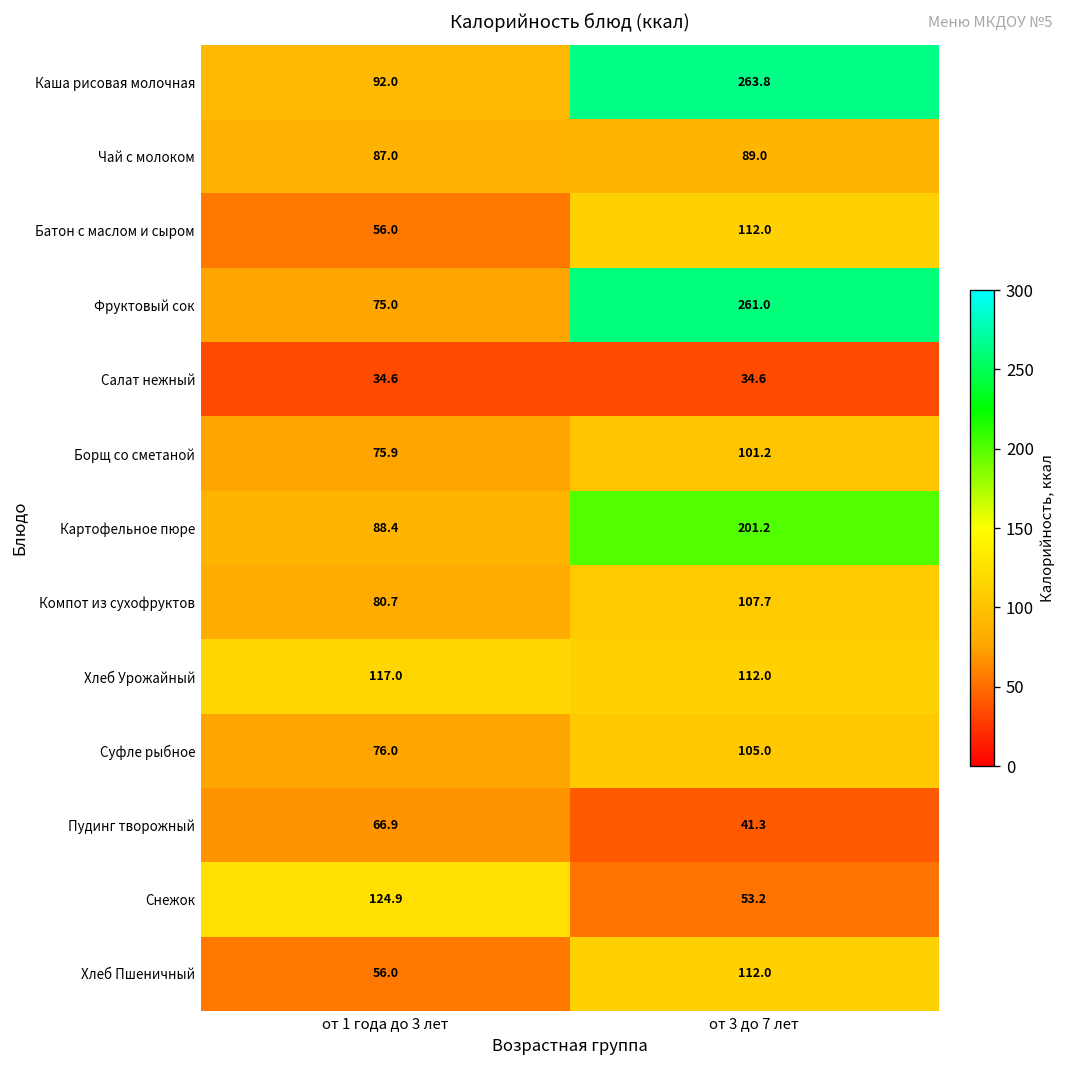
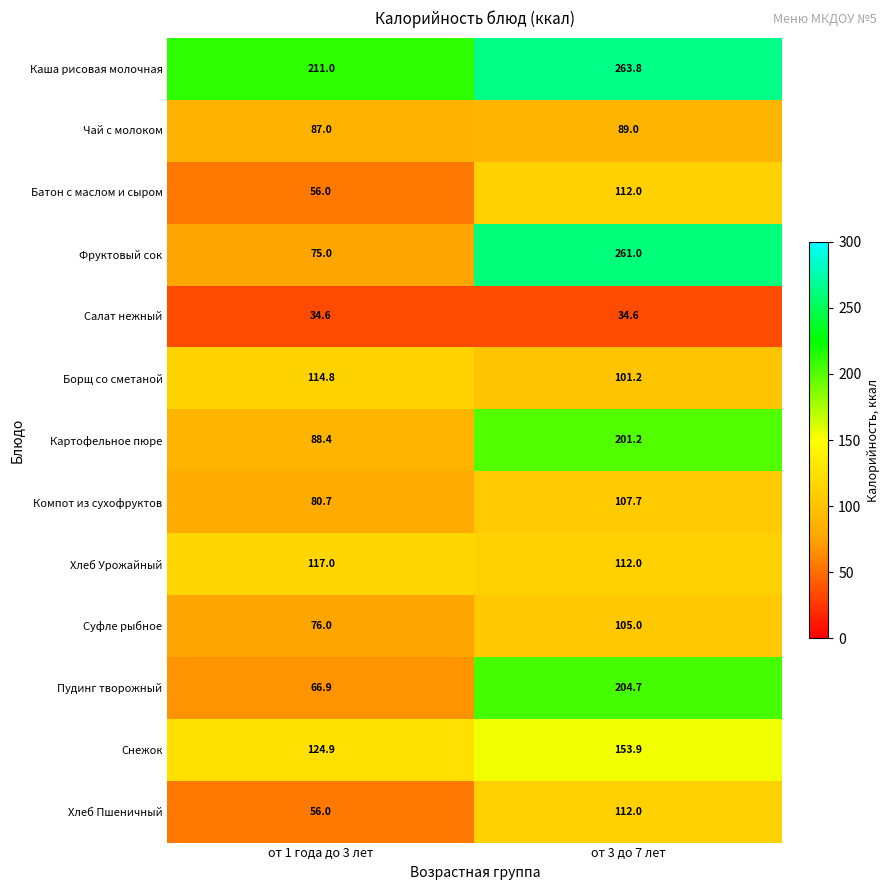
  {
    "Каша рисовая молочная": {
-     "от 1 года до 3 лет": 92.0,
+     "от 1 года до 3 лет": 211.0,
      "от 3 до 7 лет": 263.8
    },
    "Чай с молоком": {
      "от 1 года до 3 лет": 87.0,
      "от 3 до 7 лет": 89.0
    },
    "Батон с маслом и сыром": {
      "от 1 года до 3 лет": 56.0,
      "от 3 до 7 лет": 112.0
    },
    "Фруктовый сок": {
      "от 1 года до 3 лет": 75.0,
      "от 3 до 7 лет": 261.0
    },
    "Салат нежный": {
      "от 1 года до 3 лет": 34.6,
      "от 3 до 7 лет": 34.6
    },
    "Борщ со сметаной": {
-     "от 1 года до 3 лет": 75.9,
+     "от 1 года до 3 лет": 114.8,
      "от 3 до 7 лет": 101.2
    },
    "Картофельное пюре": {
      "от 1 года до 3 лет": 88.4,
      "от 3 до 7 лет": 201.2
    },
    "Компот из сухофруктов": {
      "от 1 года до 3 лет": 80.7,
      "от 3 до 7 лет": 107.7
    },
    "Хлеб Урожайный": {
      "от 1 года до 3 лет": 117.0,
      "от 3 до 7 лет": 112.0
    },
    "Суфле рыбное": {
      "от 1 года до 3 лет": 76.0,
      "от 3 до 7 лет": 105.0
    },
    "Пудинг творожный": {
      "от 1 года до 3 лет": 66.9,
-     "от 3 до 7 лет": 41.3
+     "от 3 до 7 лет": 204.7
    },
    "Снежок": {
      "от 1 года до 3 лет": 124.9,
-     "от 3 до 7 лет": 53.2
+     "от 3 до 7 лет": 153.9
    },
    "Хлеб Пшеничный": {
      "от 1 года до 3 лет": 56.0,
      "от 3 до 7 лет": 112.0
    }
  }
